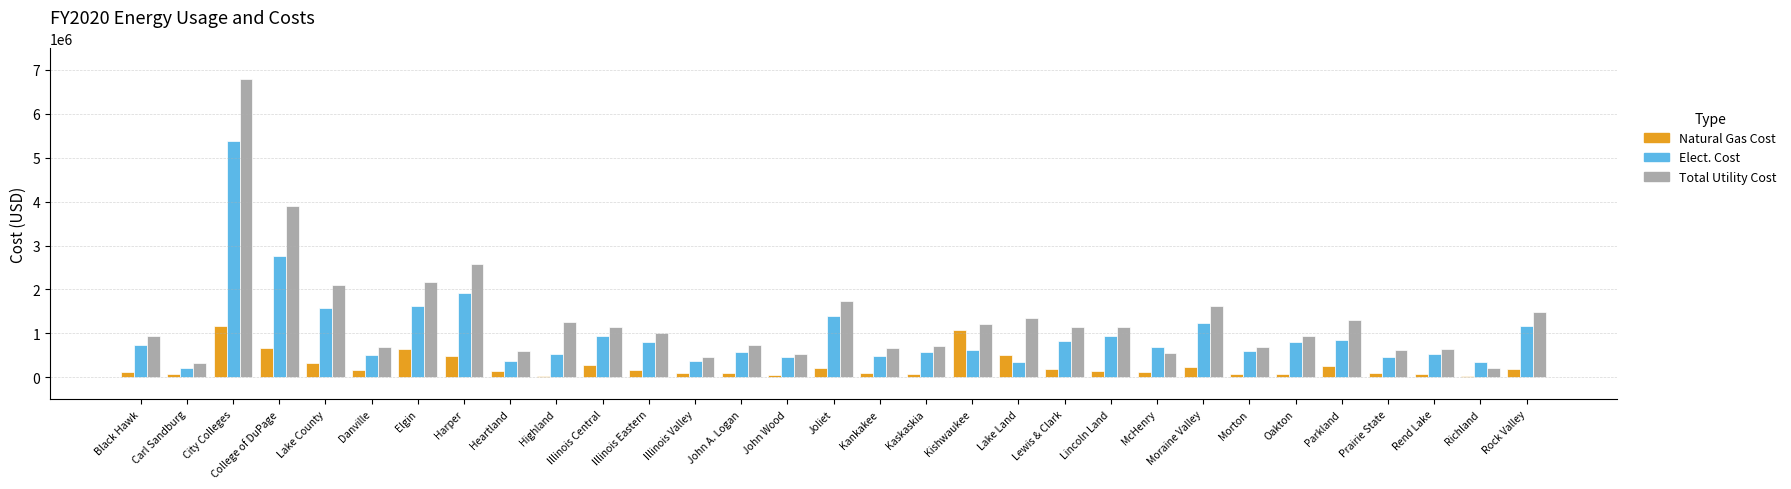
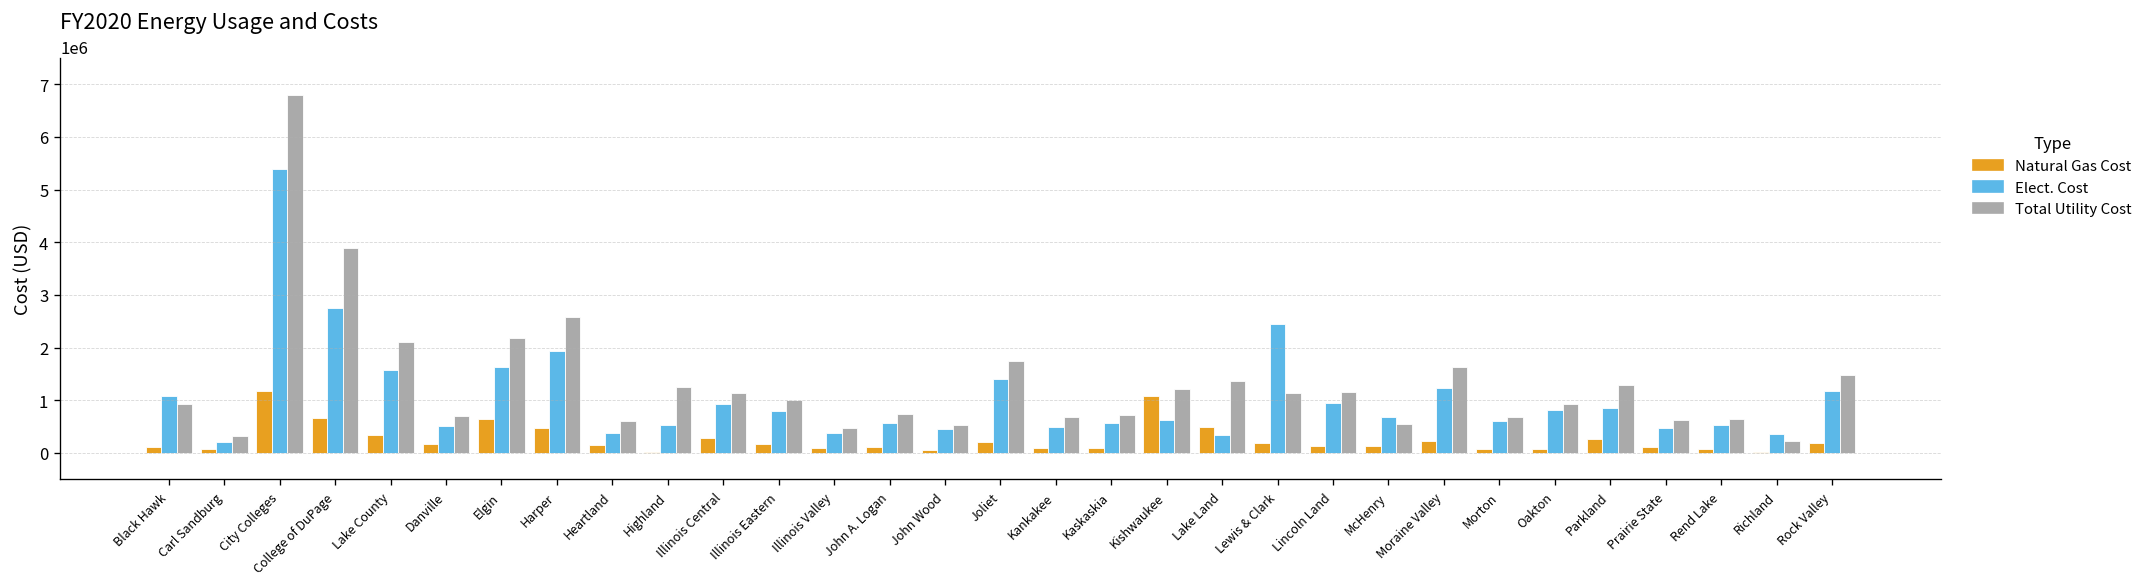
  {
    "Natural Gas Cost": {
      "Black Hawk": 100000,
      "Carl Sandburg": 100000,
      "City Colleges": 1200000,
      "College of DuPage": 700000,
      "Lake County": 300000,
      "Danville": 200000,
      "Elgin": 600000,
      "Harper": 500000,
      "Heartland": 100000,
      "Illinois Central": 300000,
      "Illinois Eastern": 200000,
      "Illinois Valley": 100000,
      "John A. Logan": 100000,
      "Joliet": 200000,
      "Kankakee": 100000,
      "Kaskaskia": 100000,
      "Kishwaukee": 1100000,
      "Lake Land": 500000,
      "Lewis & Clark": 200000,
      "Lincoln Land": 100000,
      "McHenry": 100000,
      "Moraine Valley": 200000,
      "Morton": 100000,
      "Oakton": 100000,
      "Parkland": 300000,
      "Prairie State": 100000,
      "Rend Lake": 100000,
      "Rock Valley": 200000
    },
    "Elect. Cost": {
-     "Black Hawk": 700000,
+     "Black Hawk": 1100000,
      "Carl Sandburg": 200000,
      "City Colleges": 5400000,
      "College of DuPage": 2800000,
      "Lake County": 1600000,
      "Danville": 500000,
      "Elgin": 1600000,
      "Harper": 1900000,
      "Heartland": 400000,
      "Highland": 500000,
      "Illinois Central": 900000,
      "Illinois Eastern": 800000,
      "Illinois Valley": 400000,
      "John A. Logan": 600000,
      "John Wood": 500000,
      "Joliet": 1400000,
      "Kankakee": 500000,
      "Kaskaskia": 600000,
      "Kishwaukee": 600000,
      "Lake Land": 300000,
-     "Lewis & Clark": 800000,
+     "Lewis & Clark": 2400000,
      "Lincoln Land": 900000,
      "McHenry": 700000,
      "Moraine Valley": 1200000,
      "Morton": 600000,
      "Oakton": 800000,
      "Parkland": 900000,
      "Prairie State": 500000,
      "Rend Lake": 500000,
      "Richland": 400000,
      "Rock Valley": 1200000
    },
    "Total Utility Cost": {
      "Black Hawk": 900000,
      "Carl Sandburg": 300000,
      "City Colleges": 6800000,
      "College of DuPage": 3900000,
      "Lake County": 2100000,
      "Danville": 700000,
      "Elgin": 2200000,
      "Harper": 2600000,
      "Heartland": 600000,
      "Highland": 1300000,
      "Illinois Central": 1100000,
      "Illinois Eastern": 1000000,
      "Illinois Valley": 500000,
      "John A. Logan": 700000,
      "John Wood": 500000,
      "Joliet": 1700000,
      "Kankakee": 700000,
      "Kaskaskia": 700000,
      "Kishwaukee": 1200000,
      "Lake Land": 1400000,
      "Lewis & Clark": 1100000,
      "Lincoln Land": 1100000,
      "McHenry": 500000,
      "Moraine Valley": 1600000,
      "Morton": 700000,
      "Oakton": 900000,
      "Parkland": 1300000,
      "Prairie State": 600000,
      "Rend Lake": 700000,
      "Richland": 200000,
      "Rock Valley": 1500000
    }
  }
